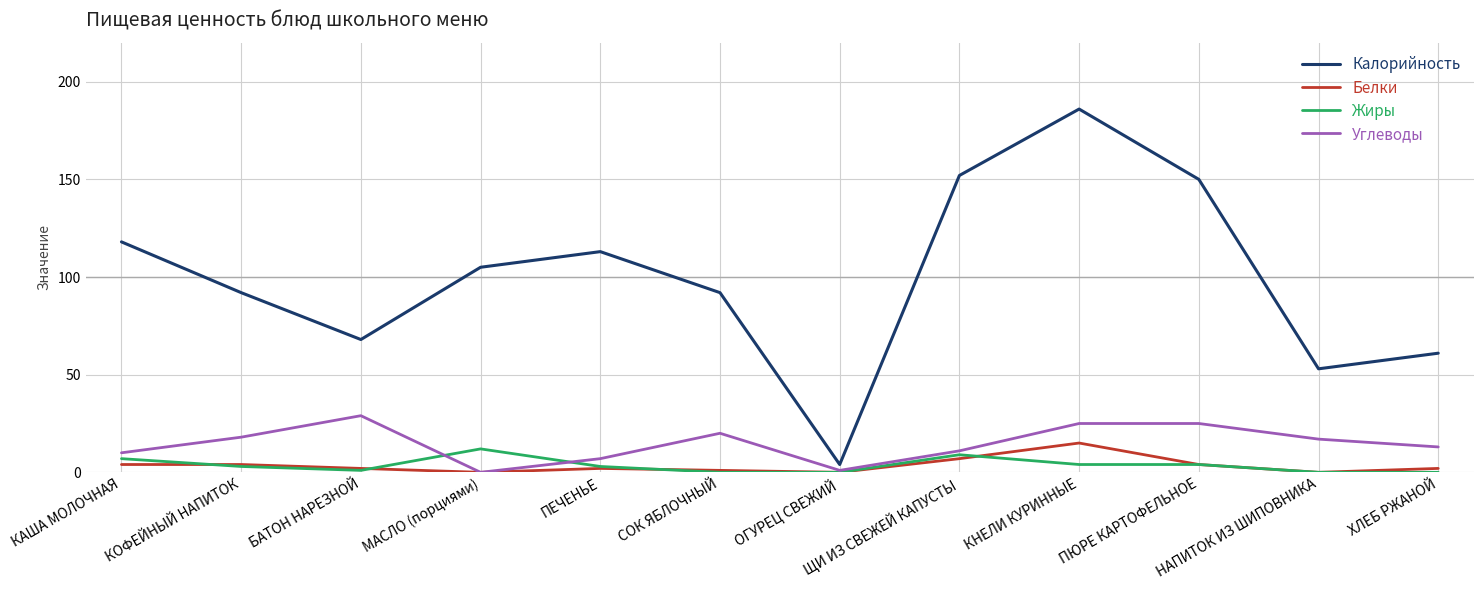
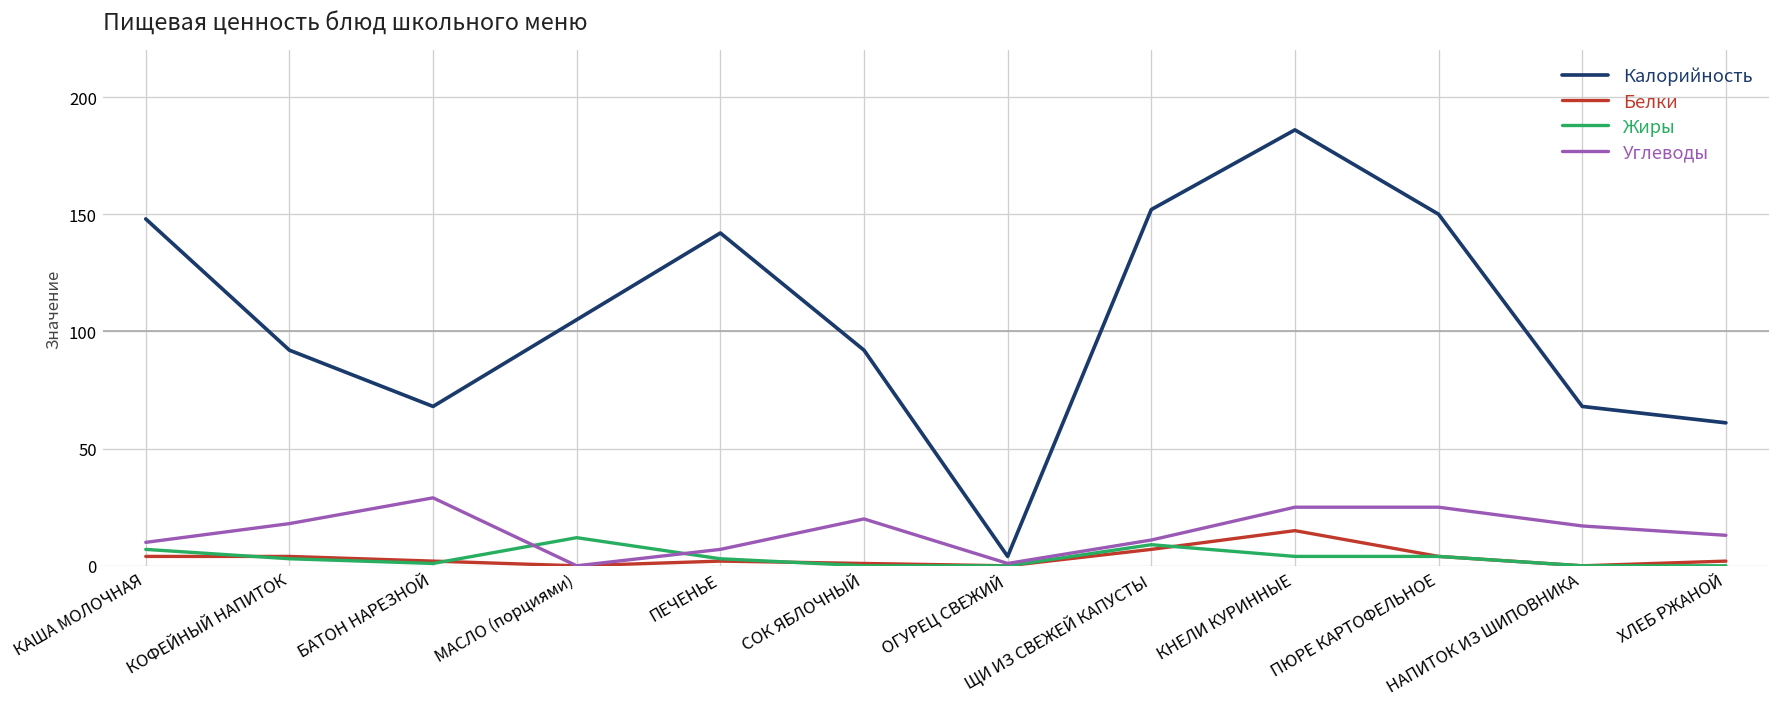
  {
    "Калорийность": {
-     "КАША МОЛОЧНАЯ": 118,
+     "КАША МОЛОЧНАЯ": 148,
      "КОФЕЙНЫЙ НАПИТОК": 92,
      "БАТОН НАРЕЗНОЙ": 68,
      "МАСЛО (порциями)": 105,
-     "ПЕЧЕНЬЕ": 113,
+     "ПЕЧЕНЬЕ": 142,
      "СОК ЯБЛОЧНЫЙ": 92,
      "ОГУРЕЦ СВЕЖИЙ": 4,
      "ЩИ ИЗ СВЕЖЕЙ КАПУСТЫ": 152,
      "КНЕЛИ КУРИННЫЕ": 186,
      "ПЮРЕ КАРТОФЕЛЬНОЕ": 150,
-     "НАПИТОК ИЗ ШИПОВНИКА": 53,
+     "НАПИТОК ИЗ ШИПОВНИКА": 68,
      "ХЛЕБ РЖАНОЙ": 61
    },
    "Белки": {
      "КАША МОЛОЧНАЯ": 4,
      "ЩИ ИЗ СВЕЖЕЙ КАПУСТЫ": 7,
      "КНЕЛИ КУРИННЫЕ": 15,
      "ХЛЕБ РЖАНОЙ": 2
    },
    "Жиры": {
      "КАША МОЛОЧНАЯ": 7,
      "МАСЛО (порциями)": 12,
      "ЩИ ИЗ СВЕЖЕЙ КАПУСТЫ": 9,
      "КНЕЛИ КУРИННЫЕ": 4,
      "ХЛЕБ РЖАНОЙ": 0
    },
    "Углеводы": {
      "КАША МОЛОЧНАЯ": 10,
      "КОФЕЙНЫЙ НАПИТОК": 18,
      "БАТОН НАРЕЗНОЙ": 29,
      "ПЕЧЕНЬЕ": 7,
      "СОК ЯБЛОЧНЫЙ": 20,
      "ЩИ ИЗ СВЕЖЕЙ КАПУСТЫ": 11,
      "КНЕЛИ КУРИННЫЕ": 25,
      "ПЮРЕ КАРТОФЕЛЬНОЕ": 25,
      "НАПИТОК ИЗ ШИПОВНИКА": 17,
      "ХЛЕБ РЖАНОЙ": 13
    }
  }
